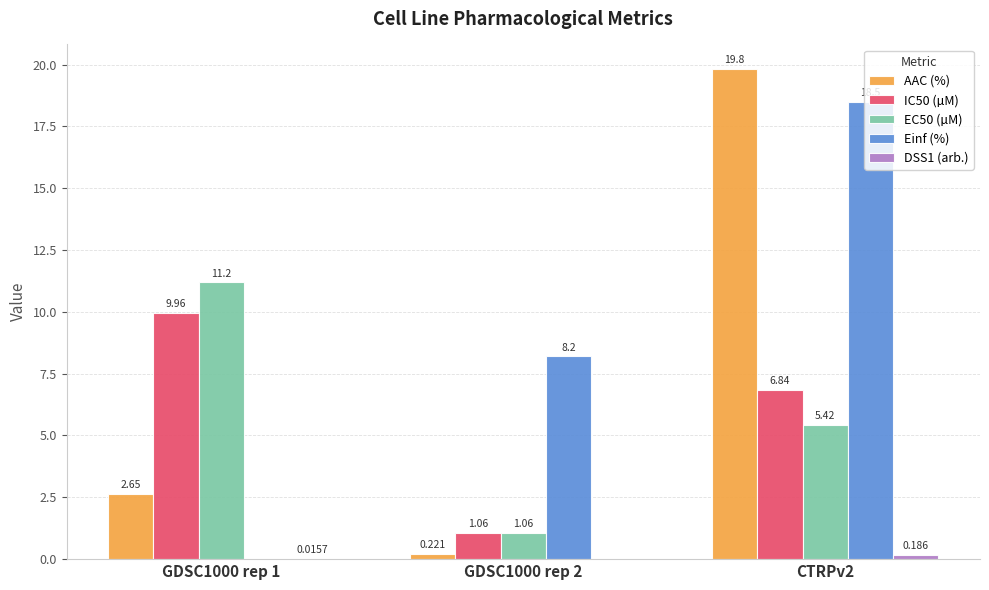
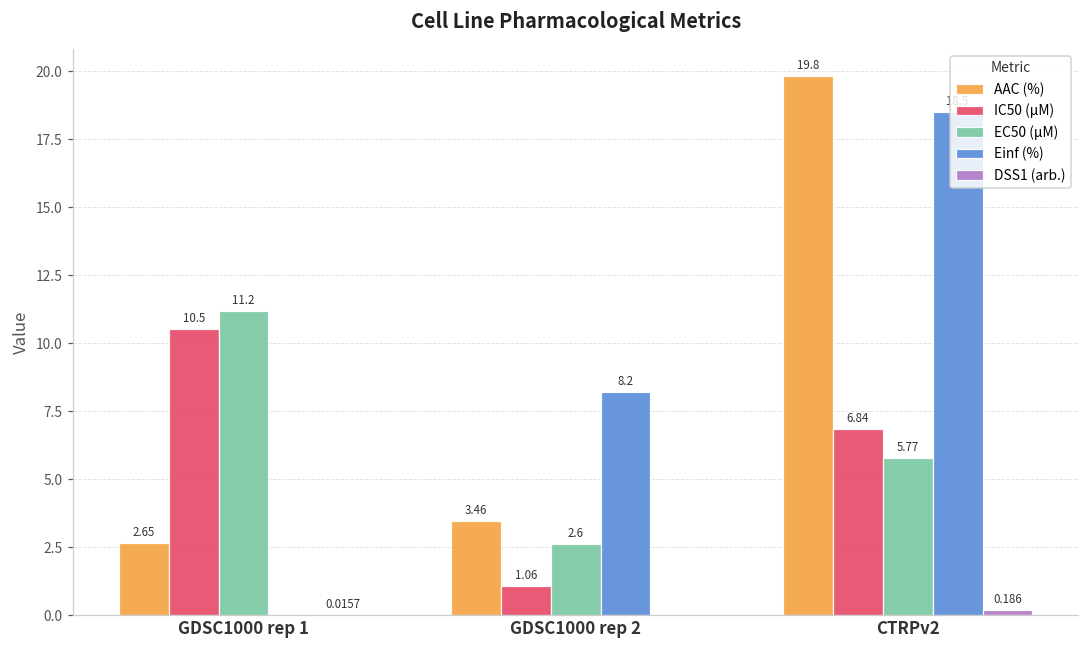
  {
    "AAC (%)": {
      "GDSC1000 rep 1": 2.65,
-     "GDSC1000 rep 2": 0.221,
+     "GDSC1000 rep 2": 3.46,
      "CTRPv2": 19.8
    },
    "IC50 (µM)": {
-     "GDSC1000 rep 1": 9.96,
+     "GDSC1000 rep 1": 10.5,
      "GDSC1000 rep 2": 1.06,
      "CTRPv2": 6.84
    },
    "EC50 (µM)": {
      "GDSC1000 rep 1": 11.2,
-     "GDSC1000 rep 2": 1.06,
-     "CTRPv2": 5.42
+     "GDSC1000 rep 2": 2.6,
+     "CTRPv2": 5.77
    },
    "Einf (%)": {
      "GDSC1000 rep 2": 8.2
    },
    "DSS1 (arb.)": {
      "GDSC1000 rep 1": 0.0157,
      "CTRPv2": 0.186
    }
  }
